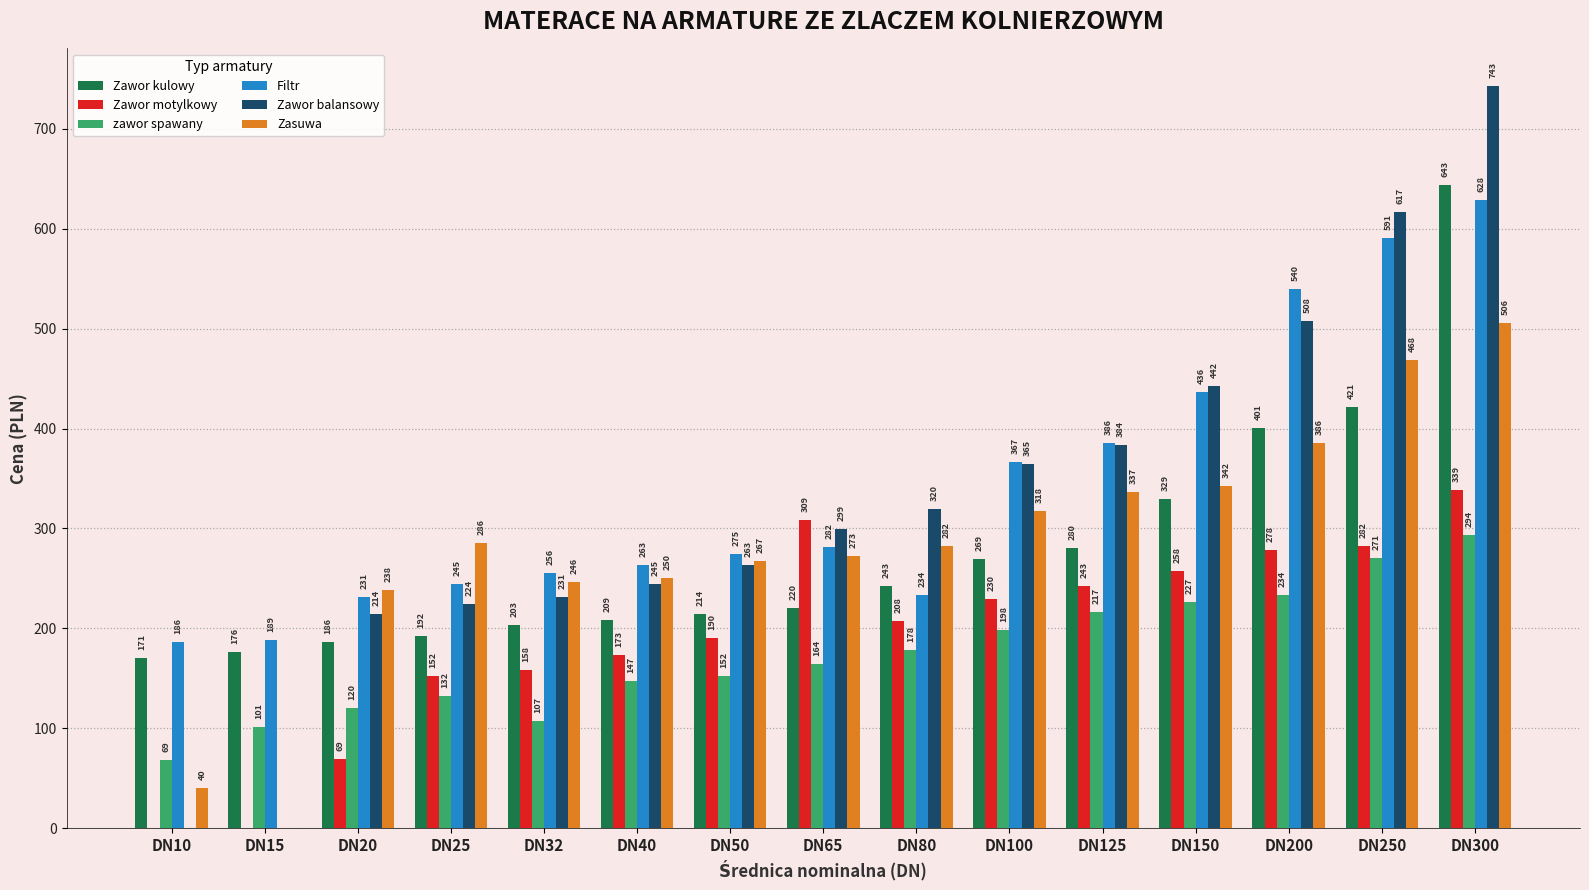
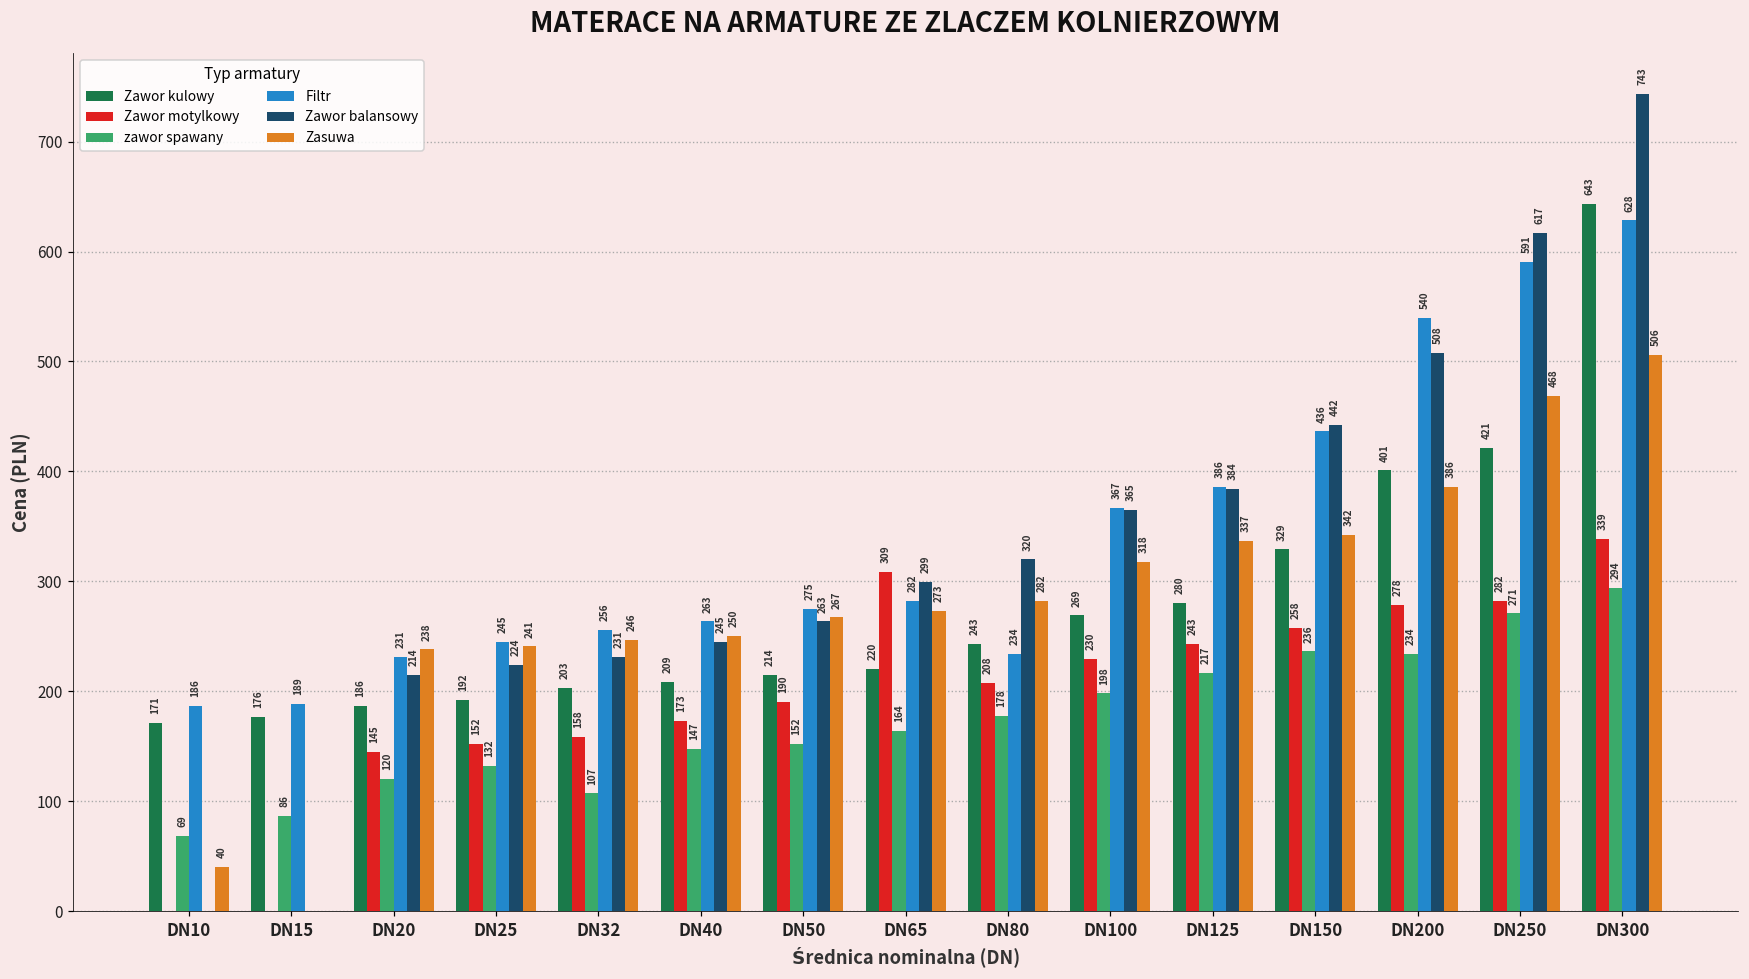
  {
    "Zawor motylkowy": {
-     "DN20": 69,
+     "DN20": 145,
      "DN25": 152,
      "DN32": 158,
      "DN40": 173,
      "DN50": 190,
      "DN65": 309,
      "DN80": 208,
      "DN100": 230,
      "DN125": 243,
      "DN150": 258,
      "DN200": 278,
      "DN250": 282,
      "DN300": 339
    },
    "zawor spawany": {
      "DN10": 69,
-     "DN15": 101,
+     "DN15": 86,
      "DN20": 120,
      "DN25": 132,
      "DN32": 107,
      "DN40": 147,
      "DN50": 152,
      "DN65": 164,
      "DN80": 178,
      "DN100": 198,
      "DN125": 217,
-     "DN150": 227,
+     "DN150": 236,
      "DN200": 234,
      "DN250": 271,
      "DN300": 294
    },
    "Filtr": {
      "DN10": 186,
      "DN15": 189,
      "DN20": 231,
      "DN25": 245,
      "DN32": 256,
      "DN40": 263,
      "DN50": 275,
      "DN65": 282,
      "DN80": 234,
      "DN100": 367,
      "DN125": 386,
      "DN150": 436,
      "DN200": 540,
      "DN250": 591,
      "DN300": 628
    },
    "Zasuwa": {
      "DN10": 40,
      "DN20": 238,
-     "DN25": 286,
+     "DN25": 241,
      "DN32": 246,
      "DN40": 250,
      "DN50": 267,
      "DN65": 273,
      "DN80": 282,
      "DN100": 318,
      "DN125": 337,
      "DN150": 342,
      "DN200": 386,
      "DN250": 468,
      "DN300": 506
    }
  }
